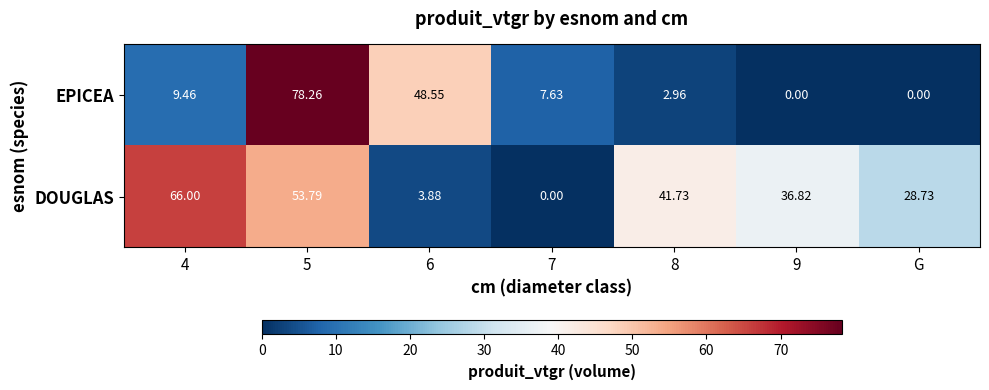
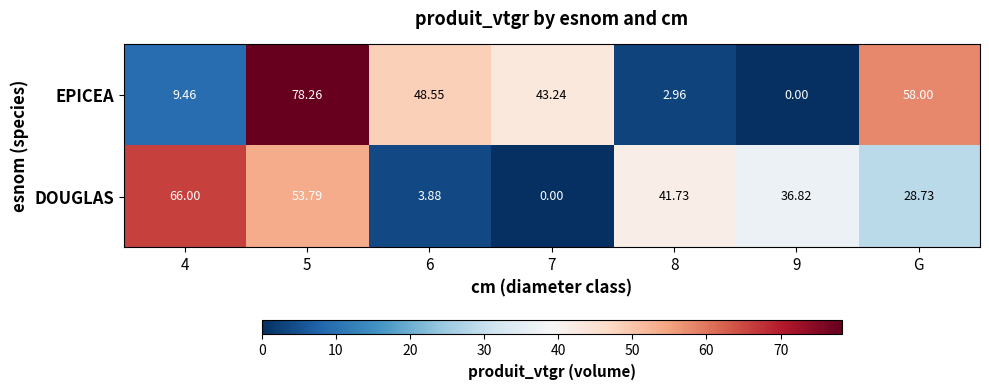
  {
    "EPICEA": {
      "4": 9.46,
      "5": 78.26,
      "6": 48.55,
-     "7": 7.63,
+     "7": 43.24,
      "8": 2.96,
      "9": 0.00,
-     "G": 0.00
+     "G": 58.00
    },
    "DOUGLAS": {
      "4": 66.00,
      "5": 53.79,
      "6": 3.88,
      "7": 0.00,
      "8": 41.73,
      "9": 36.82,
      "G": 28.73
    }
  }
